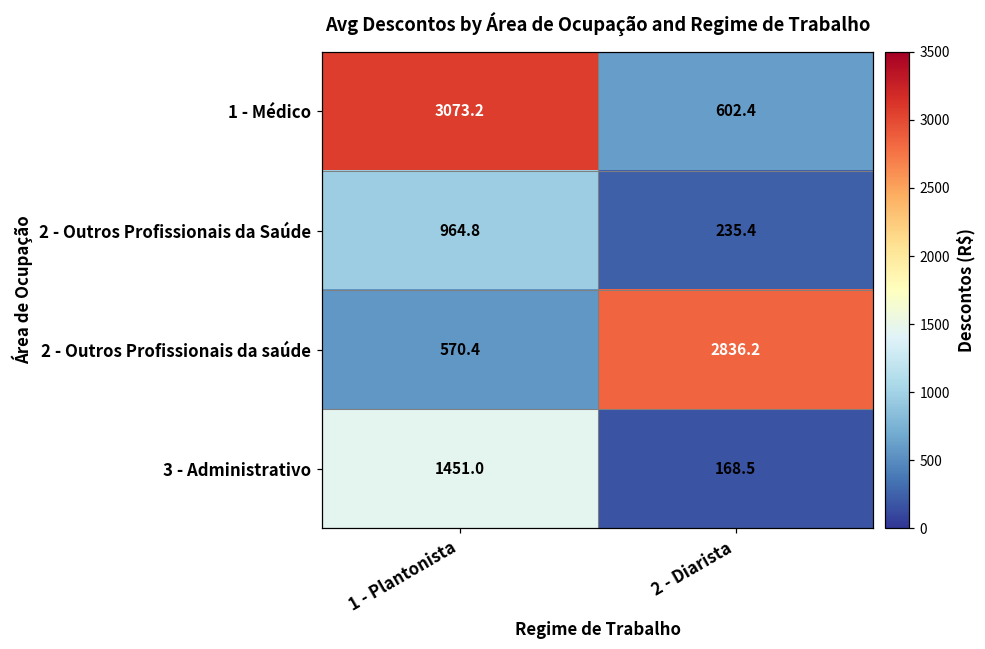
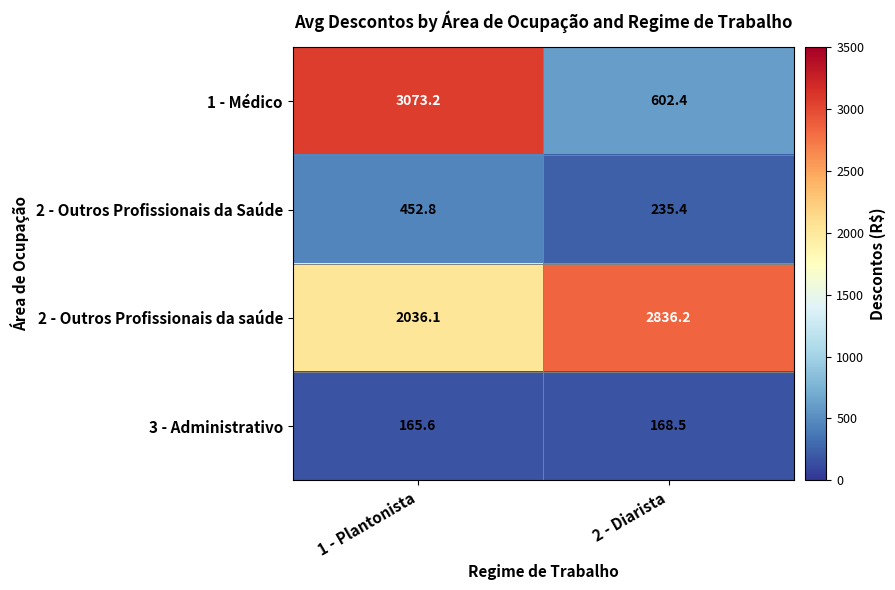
  {
    "1 - Médico": {
      "1 - Plantonista": 3073.2,
      "2 - Diarista": 602.4
    },
    "2 - Outros Profissionais da Saúde": {
-     "1 - Plantonista": 964.8,
+     "1 - Plantonista": 452.8,
      "2 - Diarista": 235.4
    },
    "2 - Outros Profissionais da saúde": {
-     "1 - Plantonista": 570.4,
+     "1 - Plantonista": 2036.1,
      "2 - Diarista": 2836.2
    },
    "3 - Administrativo": {
-     "1 - Plantonista": 1451.0,
+     "1 - Plantonista": 165.6,
      "2 - Diarista": 168.5
    }
  }
